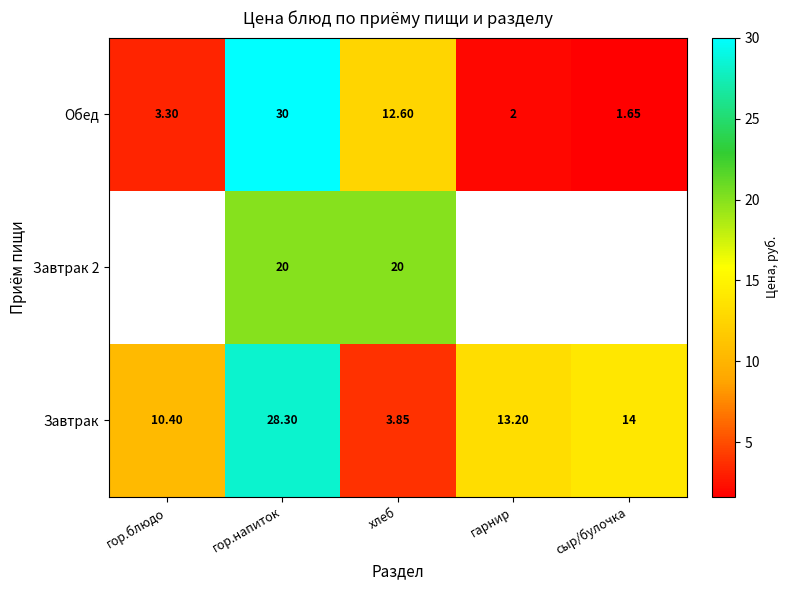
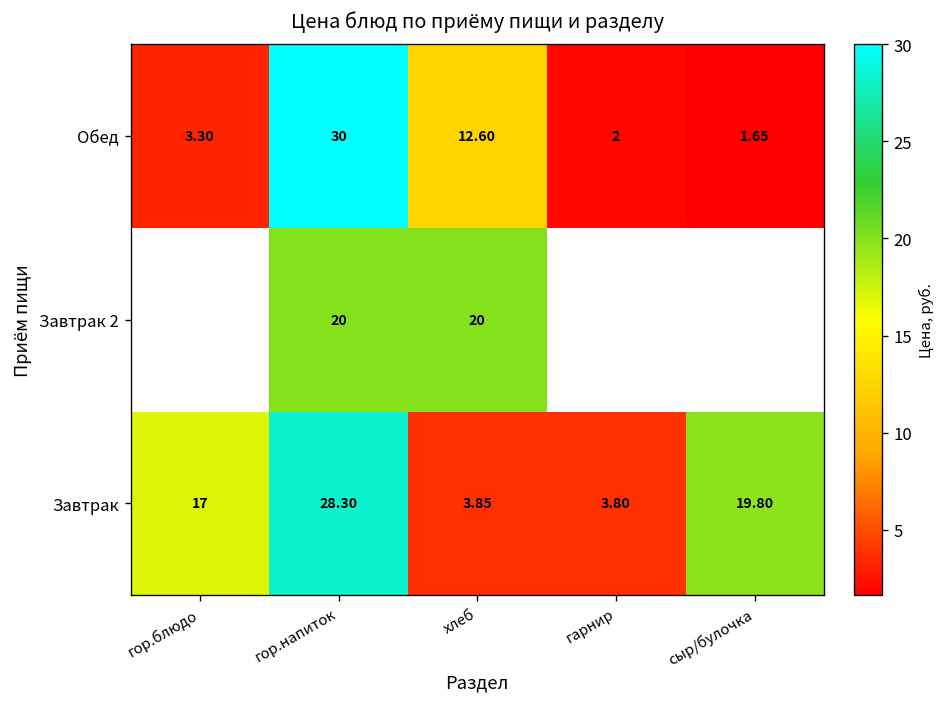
  {
    "Обед": {
      "гор.блюдо": 3.30,
      "гор.напиток": 30,
      "хлеб": 12.60,
      "гарнир": 2,
      "сыр/булочка": 1.65
    },
    "Завтрак 2": {
      "гор.напиток": 20,
      "хлеб": 20
    },
    "Завтрак": {
-     "гор.блюдо": 10.40,
+     "гор.блюдо": 17,
      "гор.напиток": 28.30,
      "хлеб": 3.85,
-     "гарнир": 13.20,
-     "сыр/булочка": 14
+     "гарнир": 3.80,
+     "сыр/булочка": 19.80
    }
  }
